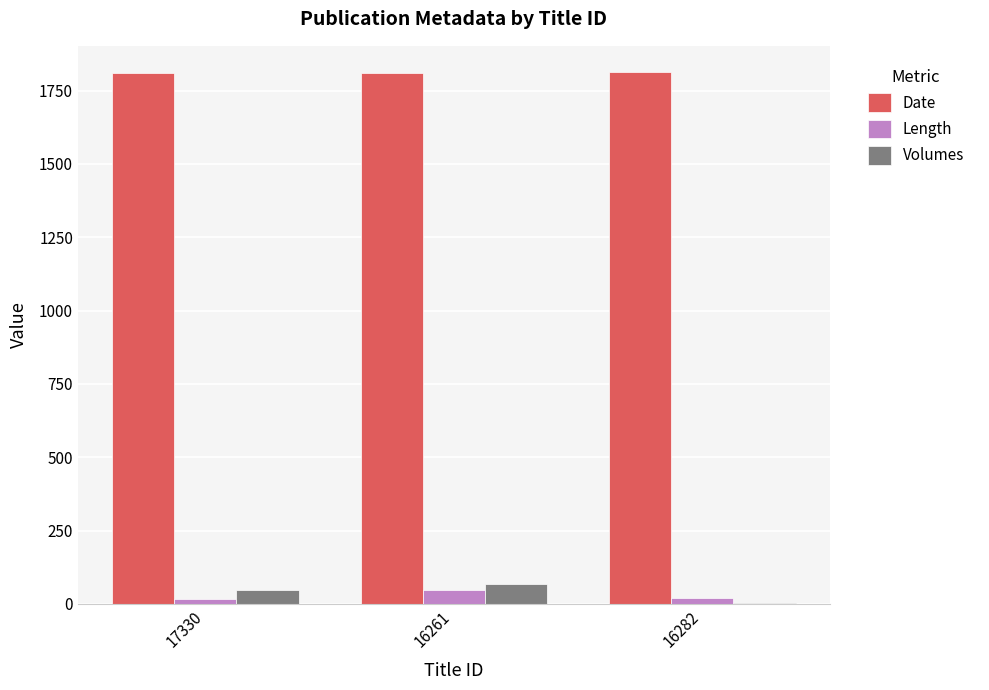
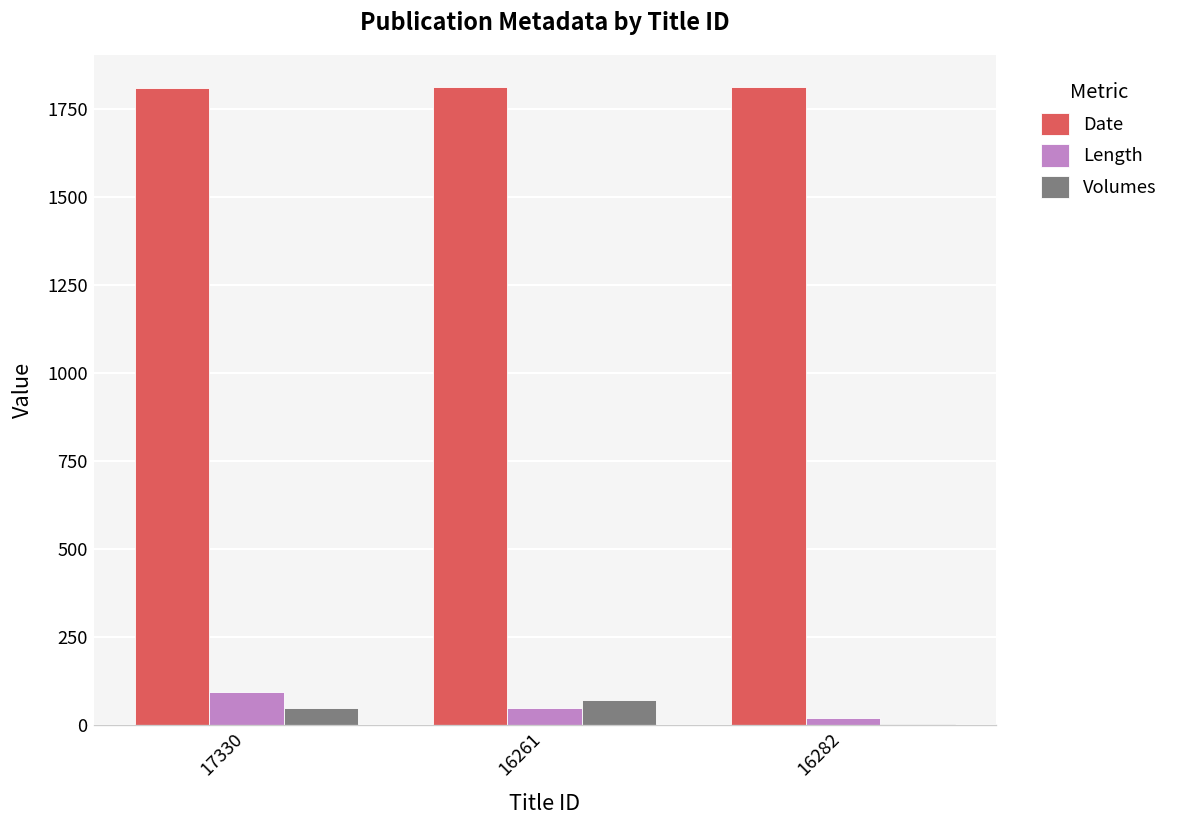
  {
    "Date": {
      "17330": 1810,
      "16261": 1810,
      "16282": 1810
    },
    "Length": {
-     "17330": 20,
+     "17330": 90,
      "16261": 50,
      "16282": 20
    },
    "Volumes": {
      "17330": 50,
      "16261": 70
    }
  }
